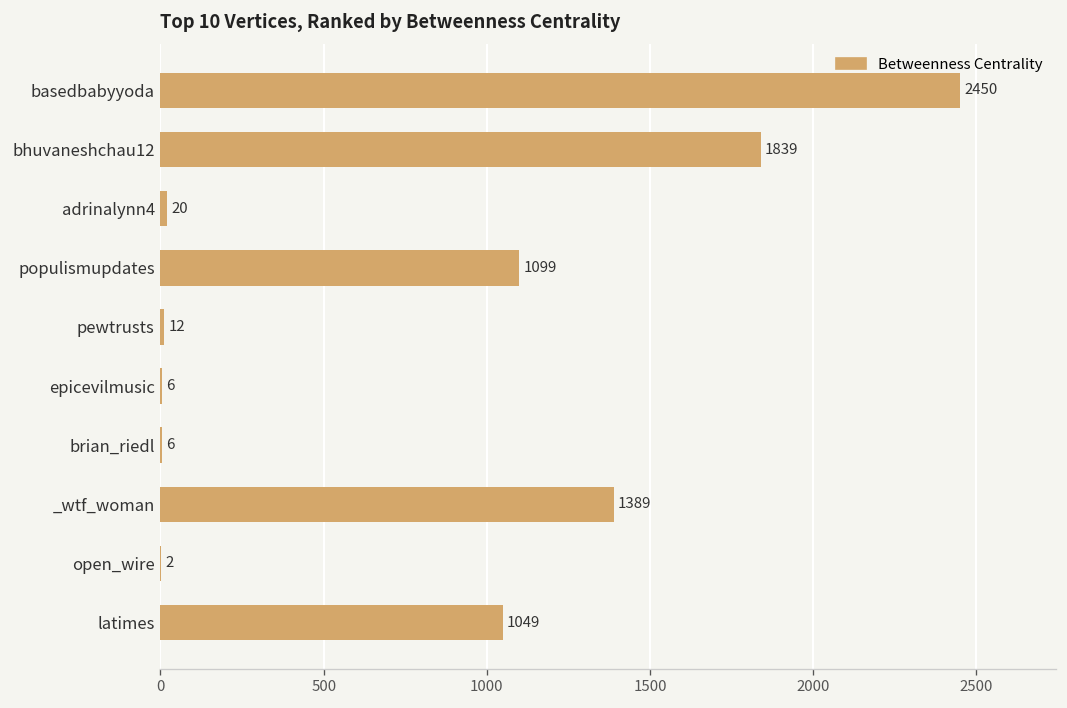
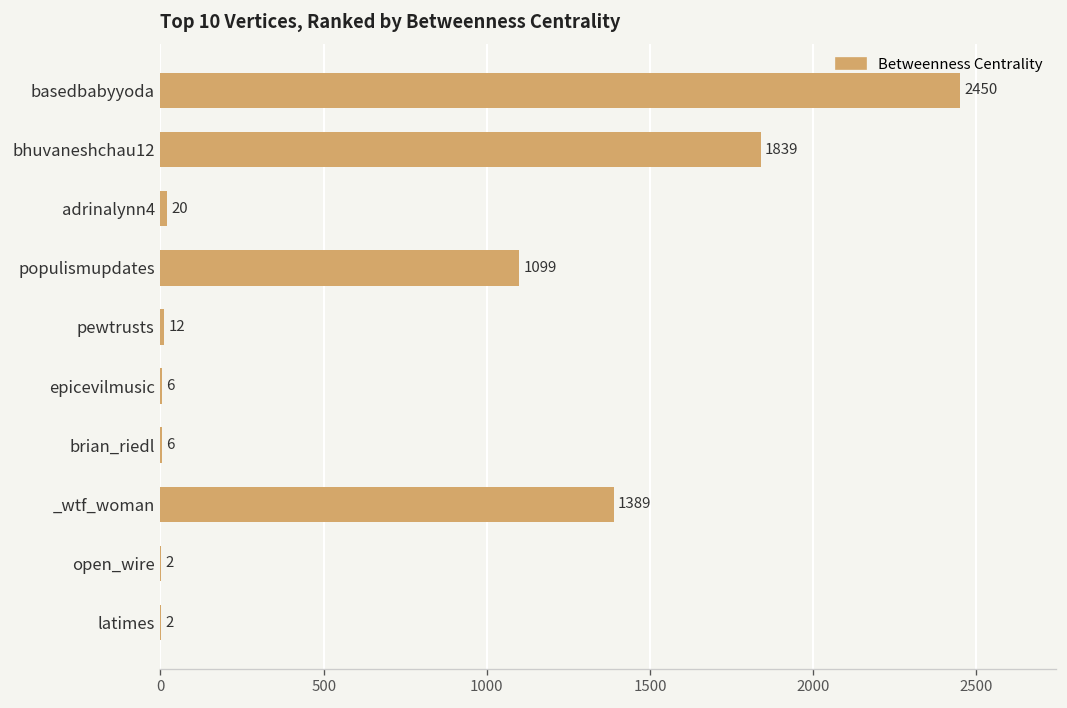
  {
    "basedbabyyoda": 2450,
    "bhuvaneshchau12": 1839,
    "adrinalynn4": 20,
    "populismupdates": 1099,
    "pewtrusts": 12,
    "epicevilmusic": 6,
    "brian_riedl": 6,
    "_wtf_woman": 1389,
    "open_wire": 2,
-   "latimes": 1049
+   "latimes": 2
  }
